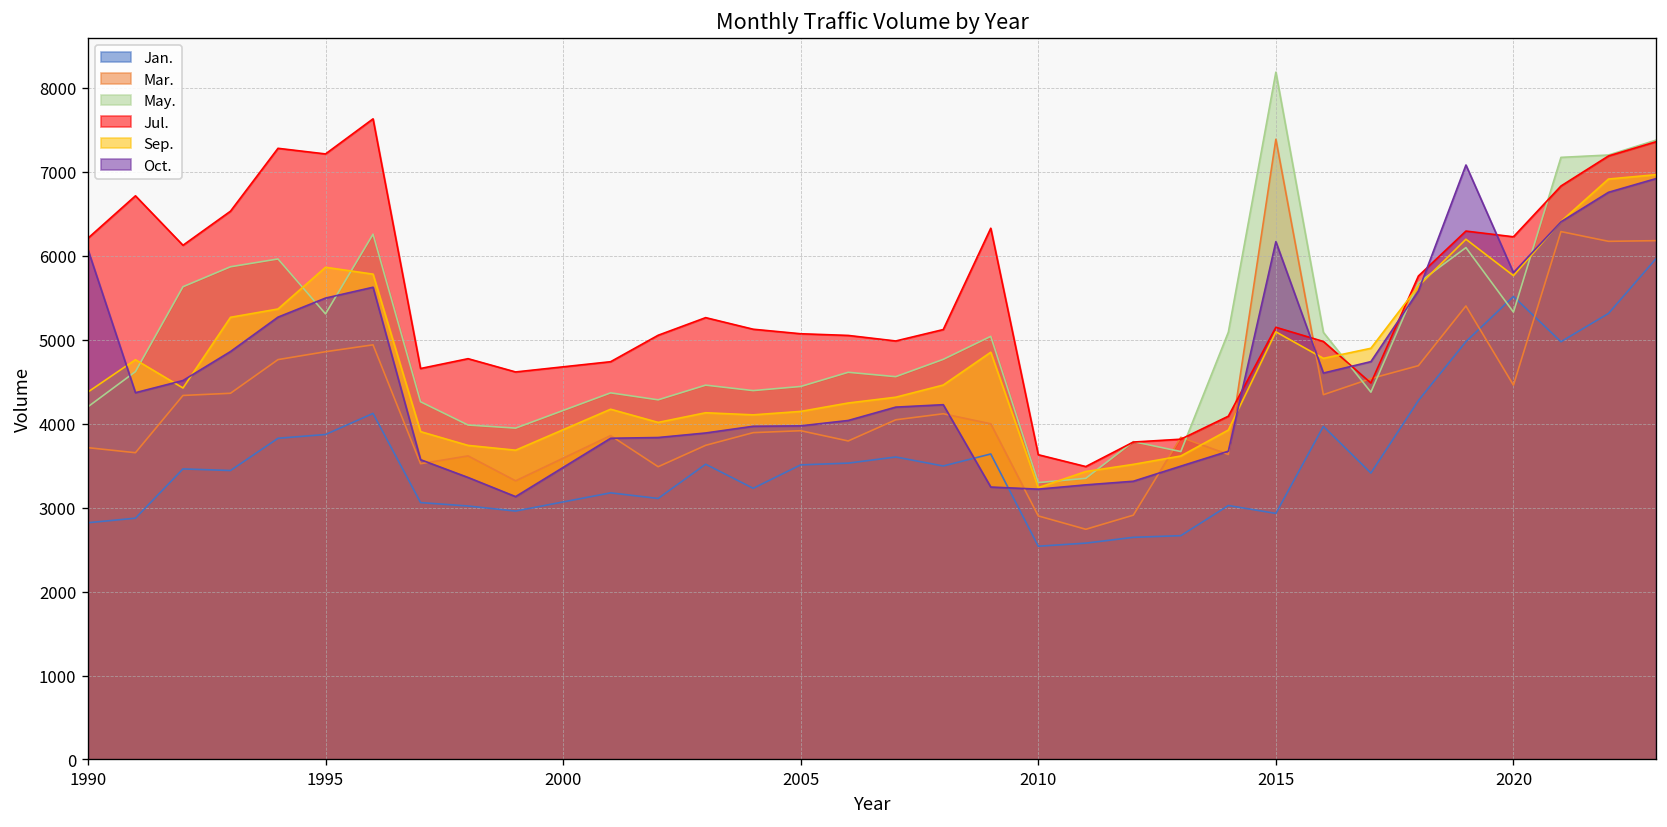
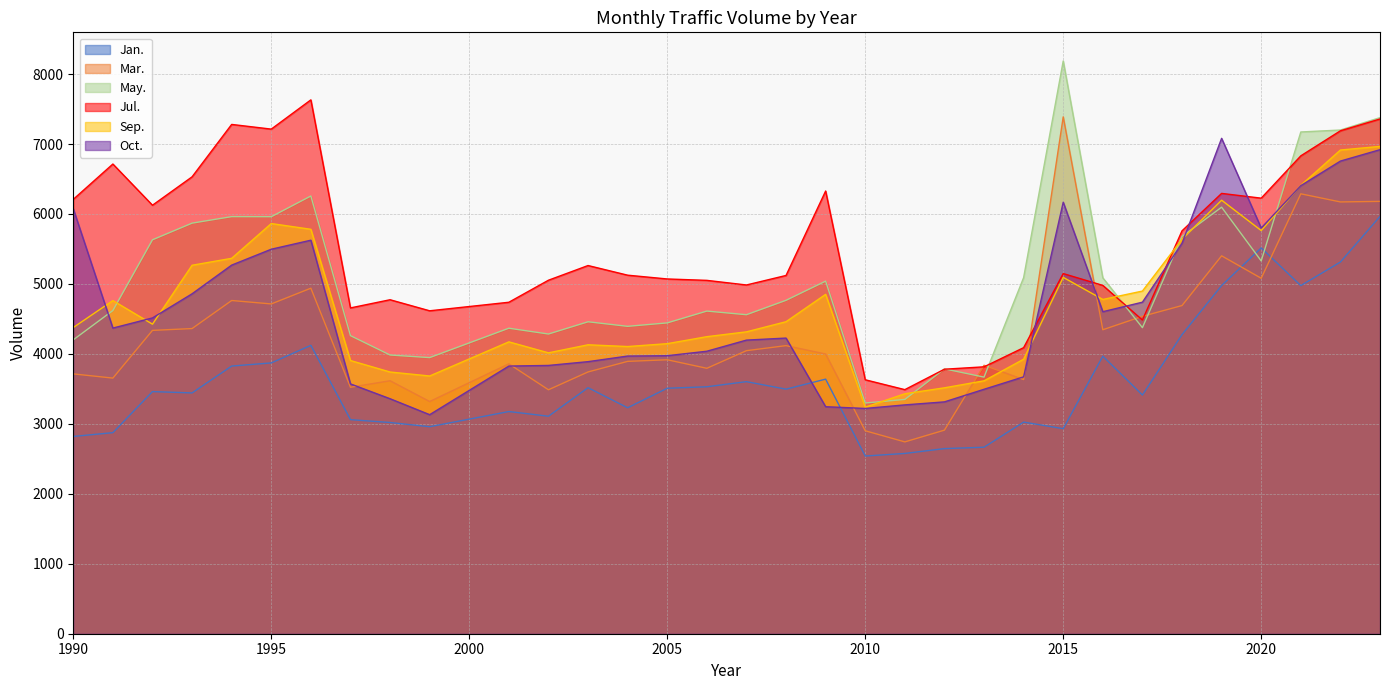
  {
    "Jan.": {
      "1990": 2800,
      "1995": 3900,
      "2005": 3500,
      "2010": 2500,
      "2015": 2900,
      "2020": 5500
    },
    "Mar.": {
      "1990": 3700,
-     "1995": 4900,
+     "1995": 4700,
      "2005": 3900,
      "2010": 2900,
      "2015": 7400,
-     "2020": 4500
+     "2020": 5100
    },
    "May.": {
      "1990": 4200,
-     "1995": 5300,
+     "1995": 6000,
      "2005": 4400,
      "2010": 3300,
      "2015": 8200,
      "2020": 5300
    },
    "Jul.": {
      "1990": 6200,
      "1995": 7200,
      "2005": 5100,
      "2010": 3600,
      "2015": 5100,
      "2020": 6200
    },
    "Sep.": {
      "1990": 4400,
      "1995": 5900,
      "2005": 4100,
      "2015": 5100,
      "2020": 5800
    },
    "Oct.": {
      "1990": 6100,
      "1995": 5500,
      "2005": 4000,
      "2015": 6200,
      "2020": 5800
    }
  }
